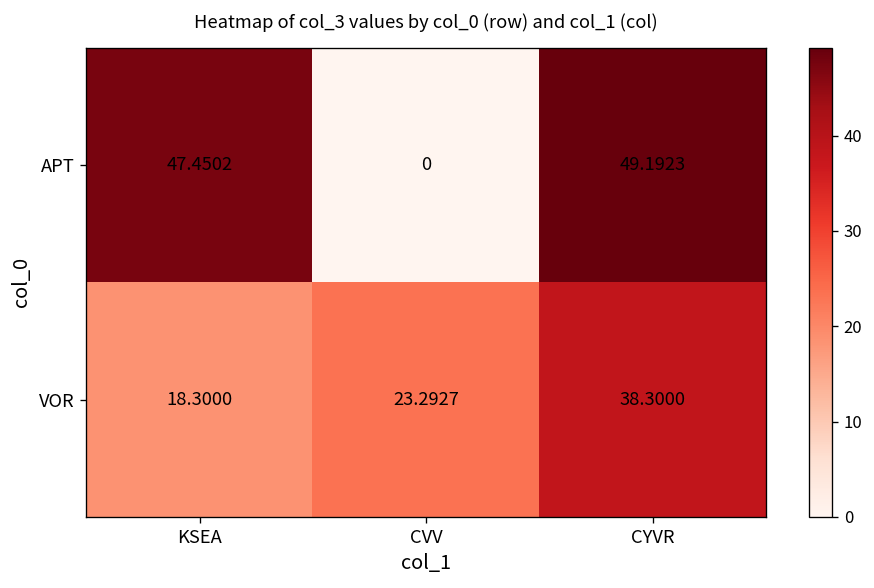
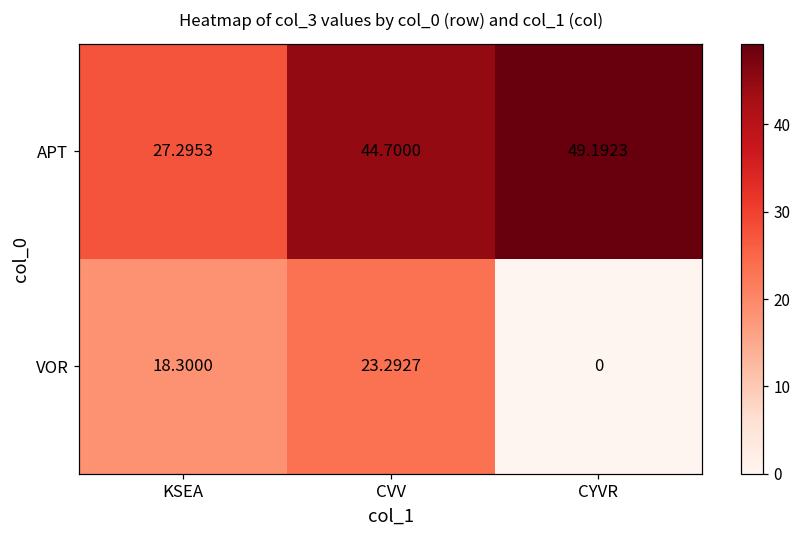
  {
    "APT": {
-     "KSEA": 47.4502,
-     "CVV": 0,
+     "KSEA": 27.2953,
+     "CVV": 44.7000,
      "CYVR": 49.1923
    },
    "VOR": {
      "KSEA": 18.3000,
      "CVV": 23.2927,
-     "CYVR": 38.3000
+     "CYVR": 0
    }
  }
